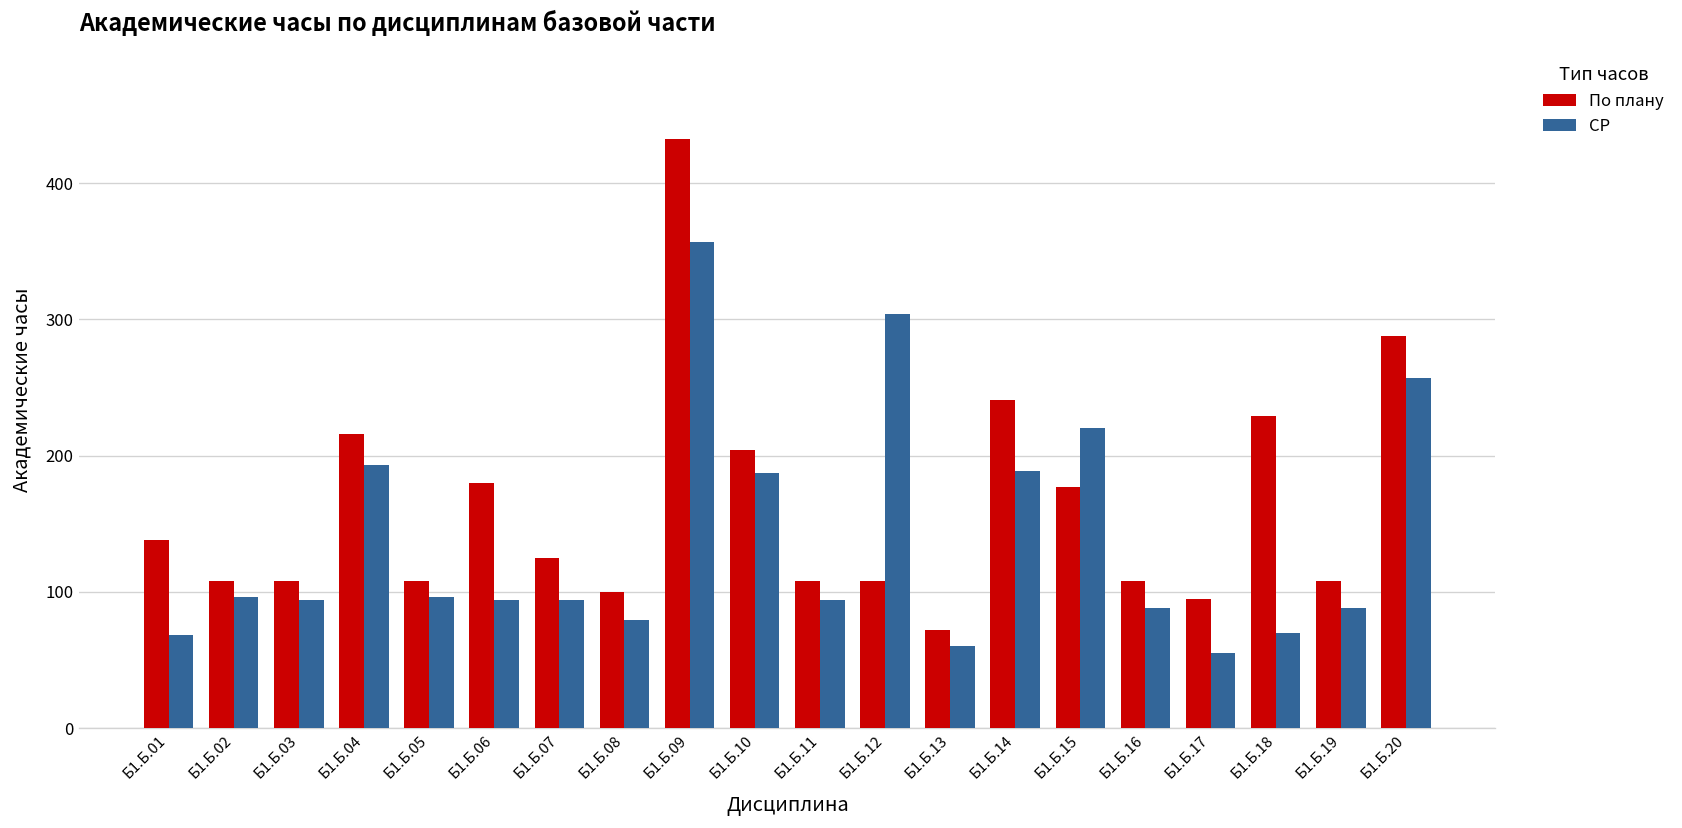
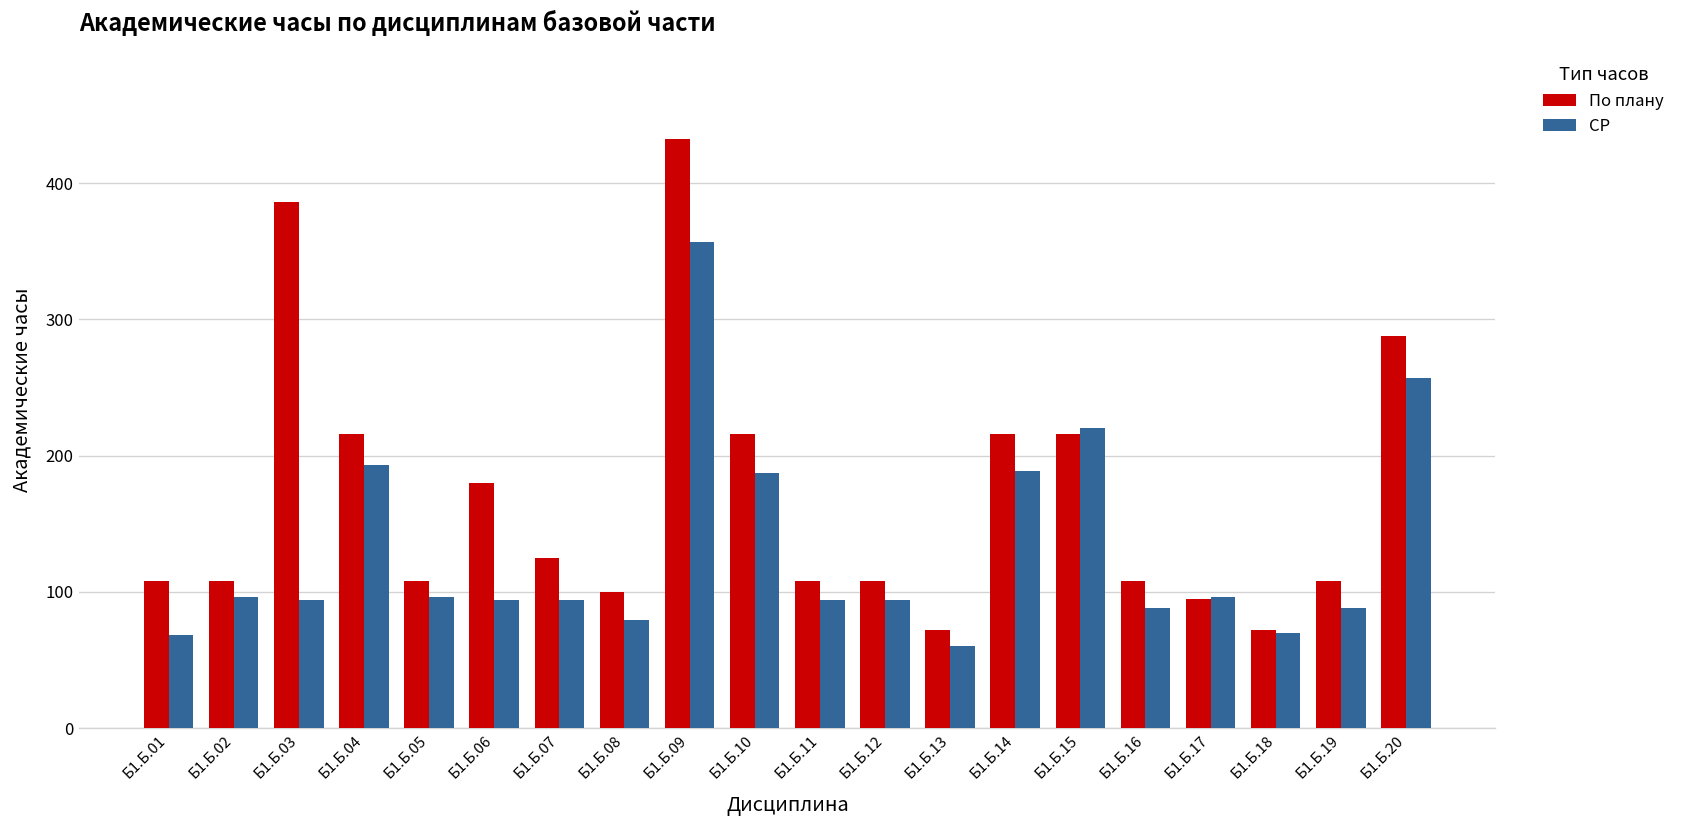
  {
    "По плану": {
-     "Б1.Б.01": 138,
+     "Б1.Б.01": 108,
      "Б1.Б.02": 108,
-     "Б1.Б.03": 108,
+     "Б1.Б.03": 386,
      "Б1.Б.04": 216,
      "Б1.Б.05": 108,
      "Б1.Б.06": 180,
      "Б1.Б.07": 125,
      "Б1.Б.08": 100,
      "Б1.Б.09": 432,
-     "Б1.Б.10": 204,
+     "Б1.Б.10": 216,
      "Б1.Б.11": 108,
      "Б1.Б.12": 108,
      "Б1.Б.13": 72,
-     "Б1.Б.14": 241,
-     "Б1.Б.15": 177,
+     "Б1.Б.14": 216,
+     "Б1.Б.15": 216,
      "Б1.Б.16": 108,
      "Б1.Б.17": 95,
-     "Б1.Б.18": 229,
+     "Б1.Б.18": 72,
      "Б1.Б.19": 108,
      "Б1.Б.20": 288
    },
    "СР": {
      "Б1.Б.01": 68,
      "Б1.Б.02": 96,
      "Б1.Б.03": 94,
      "Б1.Б.04": 193,
      "Б1.Б.05": 96,
      "Б1.Б.06": 94,
      "Б1.Б.07": 94,
      "Б1.Б.08": 79,
      "Б1.Б.09": 357,
      "Б1.Б.10": 187,
      "Б1.Б.11": 94,
-     "Б1.Б.12": 304,
+     "Б1.Б.12": 94,
      "Б1.Б.13": 60,
      "Б1.Б.14": 189,
      "Б1.Б.15": 220,
      "Б1.Б.16": 88,
-     "Б1.Б.17": 55,
+     "Б1.Б.17": 96,
      "Б1.Б.18": 70,
      "Б1.Б.19": 88,
      "Б1.Б.20": 257
    }
  }
